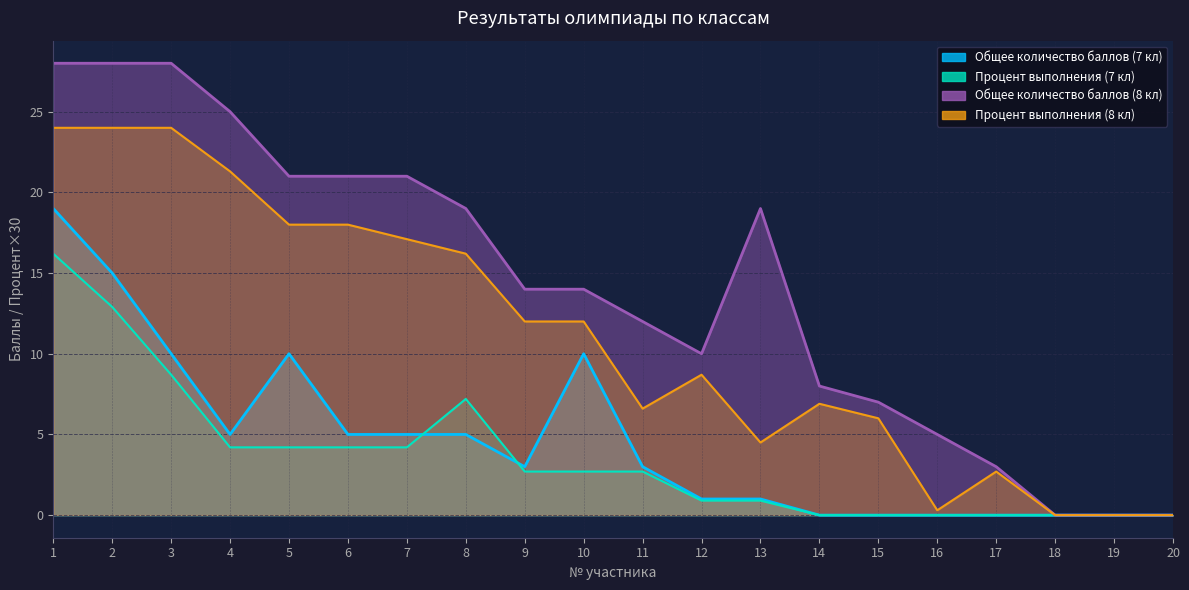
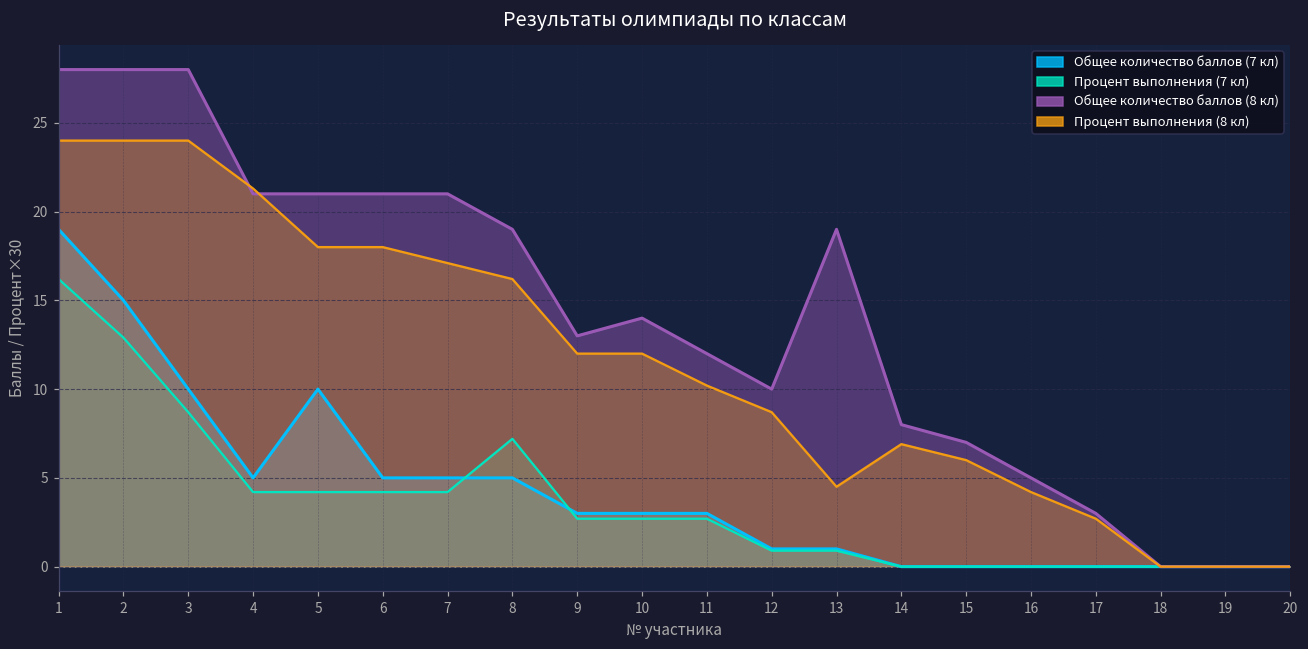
  {
    "Общее количество баллов (7 кл)": {
      "1": 19,
      "2": 15,
      "3": 10,
      "4": 5,
      "5": 10,
      "6": 5,
      "7": 5,
      "8": 5,
      "9": 3,
-     "10": 10,
+     "10": 3,
      "11": 3
    },
    "Процент выполнения (7 кл)": {
      "1": 16.2,
      "2": 12.9,
      "3": 8.7,
      "4": 4.2,
      "5": 4.2,
      "6": 4.2,
      "7": 4.2,
      "8": 7.2,
      "9": 2.7,
      "10": 2.7,
      "11": 2.7
    },
    "Общее количество баллов (8 кл)": {
      "1": 28,
      "2": 28,
      "3": 28,
-     "4": 25,
+     "4": 21,
      "5": 21,
      "6": 21,
      "7": 21,
      "8": 19,
-     "9": 14,
+     "9": 13,
      "10": 14,
      "11": 12,
      "12": 10,
      "13": 19,
      "14": 8,
      "15": 7,
      "16": 5,
      "17": 3
    },
    "Процент выполнения (8 кл)": {
      "1": 24.0,
      "2": 24.0,
      "3": 24.0,
      "4": 21.3,
      "5": 18.0,
      "6": 18.0,
      "7": 17.1,
      "8": 16.2,
      "9": 12.0,
      "10": 12.0,
-     "11": 6.6,
+     "11": 10.2,
      "12": 8.7,
      "13": 4.5,
      "14": 6.9,
      "15": 6.0,
-     "16": 0.3,
+     "16": 4.2,
      "17": 2.7
    }
  }
